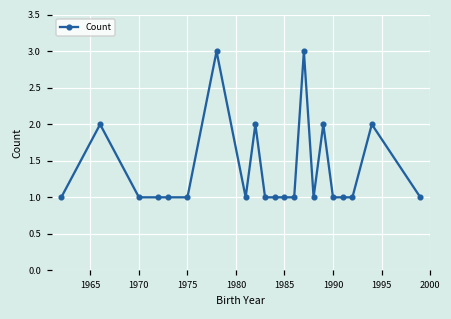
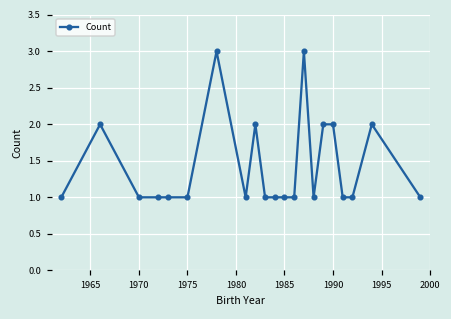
  {
    "1970": 1,
    "1975": 1,
    "1985": 1,
-   "1990": 1
+   "1990": 2
  }
